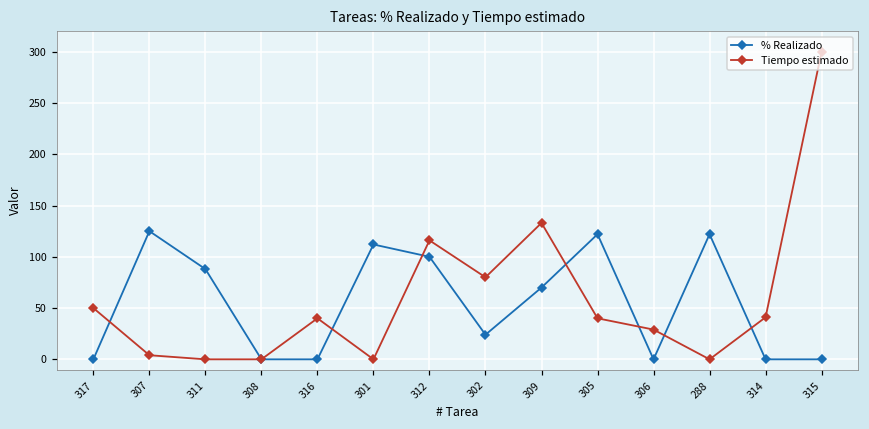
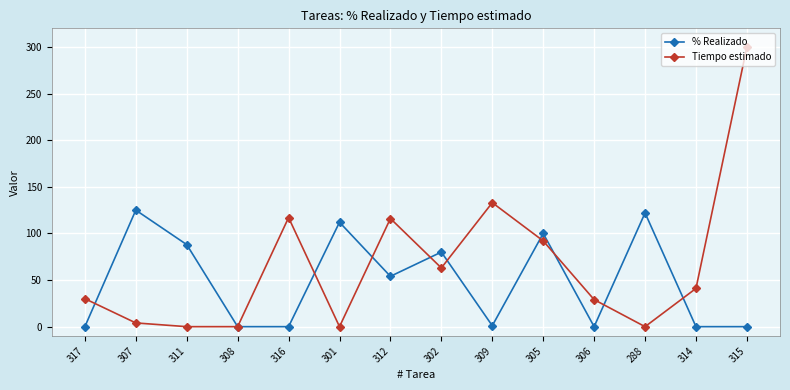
  {
    "% Realizado": {
      "317": 0,
      "307": 130,
      "311": 90,
      "316": 0,
      "301": 110,
-     "312": 100,
-     "302": 20,
-     "309": 70,
-     "305": 120,
+     "312": 50,
+     "302": 80,
+     "309": 0,
+     "305": 100,
      "306": 0,
      "288": 120,
      "314": 0,
      "315": 0
    },
    "Tiempo estimado": {
-     "317": 50,
+     "317": 30,
      "307": 0,
      "311": 0,
-     "316": 40,
+     "316": 120,
      "301": 0,
      "312": 120,
-     "302": 80,
+     "302": 60,
      "309": 130,
-     "305": 40,
+     "305": 90,
      "306": 30,
      "288": 0,
      "314": 40
    }
  }
